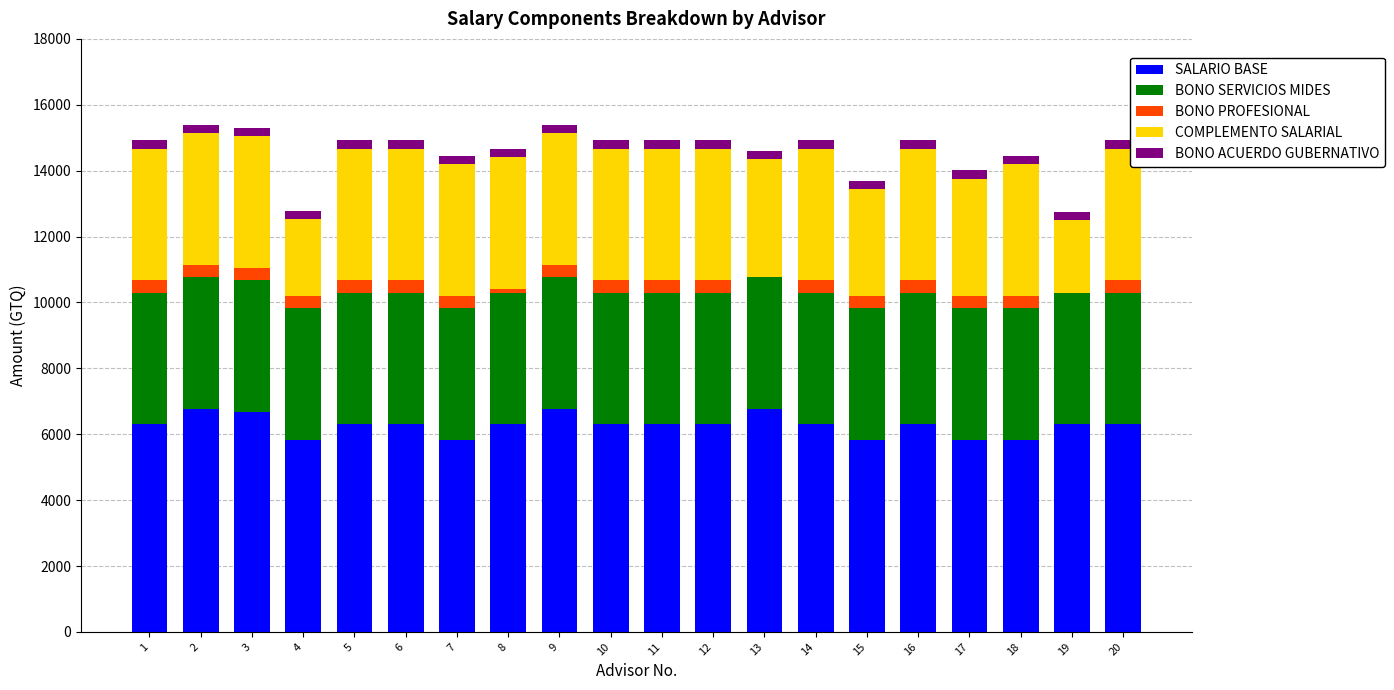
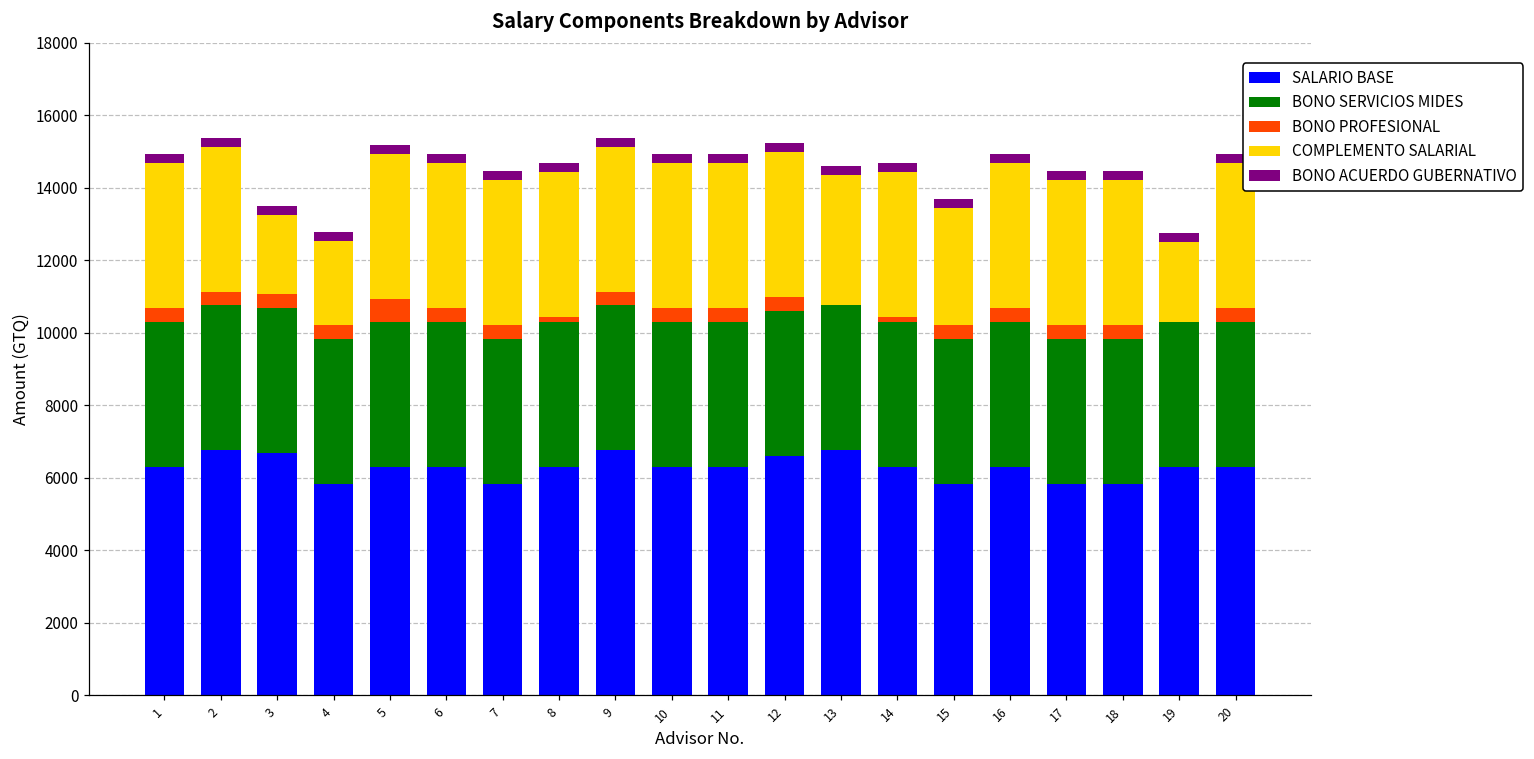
  {
    "SALARIO BASE": {
      "1": 6300,
      "2": 6800,
      "3": 6700,
      "4": 5800,
      "5": 6300,
      "6": 6300,
      "7": 5800,
      "8": 6300,
      "9": 6800,
      "10": 6300,
      "11": 6300,
-     "12": 6300,
+     "12": 6600,
      "13": 6800,
      "14": 6300,
      "15": 5800,
      "16": 6300,
      "17": 5800,
      "18": 5800,
      "19": 6300,
      "20": 6300
    },
    "BONO SERVICIOS MIDES": {
      "1": 4000,
      "2": 4000,
      "3": 4000,
      "4": 4000,
      "5": 4000,
      "6": 4000,
      "7": 4000,
      "8": 4000,
      "9": 4000,
      "10": 4000,
      "11": 4000,
      "12": 4000,
      "13": 4000,
      "14": 4000,
      "15": 4000,
      "16": 4000,
      "17": 4000,
      "18": 4000,
      "19": 4000,
      "20": 4000
    },
    "BONO PROFESIONAL": {
      "1": 400,
      "2": 400,
      "3": 400,
      "4": 400,
-     "5": 400,
+     "5": 600,
      "6": 400,
      "7": 400,
      "8": 100,
      "9": 400,
      "10": 400,
      "11": 400,
      "12": 400,
      "13": 0,
-     "14": 400,
+     "14": 100,
      "15": 400,
      "16": 400,
      "17": 400,
      "18": 400,
      "19": 0,
      "20": 400
    },
    "COMPLEMENTO SALARIAL": {
      "1": 4000,
      "2": 4000,
-     "3": 4000,
+     "3": 2200,
      "4": 2300,
      "5": 4000,
      "6": 4000,
      "7": 4000,
      "8": 4000,
      "9": 4000,
      "10": 4000,
      "11": 4000,
      "12": 4000,
      "13": 3600,
      "14": 4000,
      "15": 3200,
      "16": 4000,
-     "17": 3600,
+     "17": 4000,
      "18": 4000,
      "19": 2200,
      "20": 4000
    },
    "BONO ACUERDO GUBERNATIVO": {
      "1": 300,
      "2": 300,
      "3": 300,
      "4": 300,
      "5": 300,
      "6": 300,
      "7": 300,
      "8": 300,
      "9": 300,
      "10": 300,
      "11": 300,
      "12": 300,
      "13": 300,
      "14": 300,
      "15": 300,
      "16": 300,
      "17": 300,
      "18": 300,
      "19": 300,
      "20": 300
    }
  }
